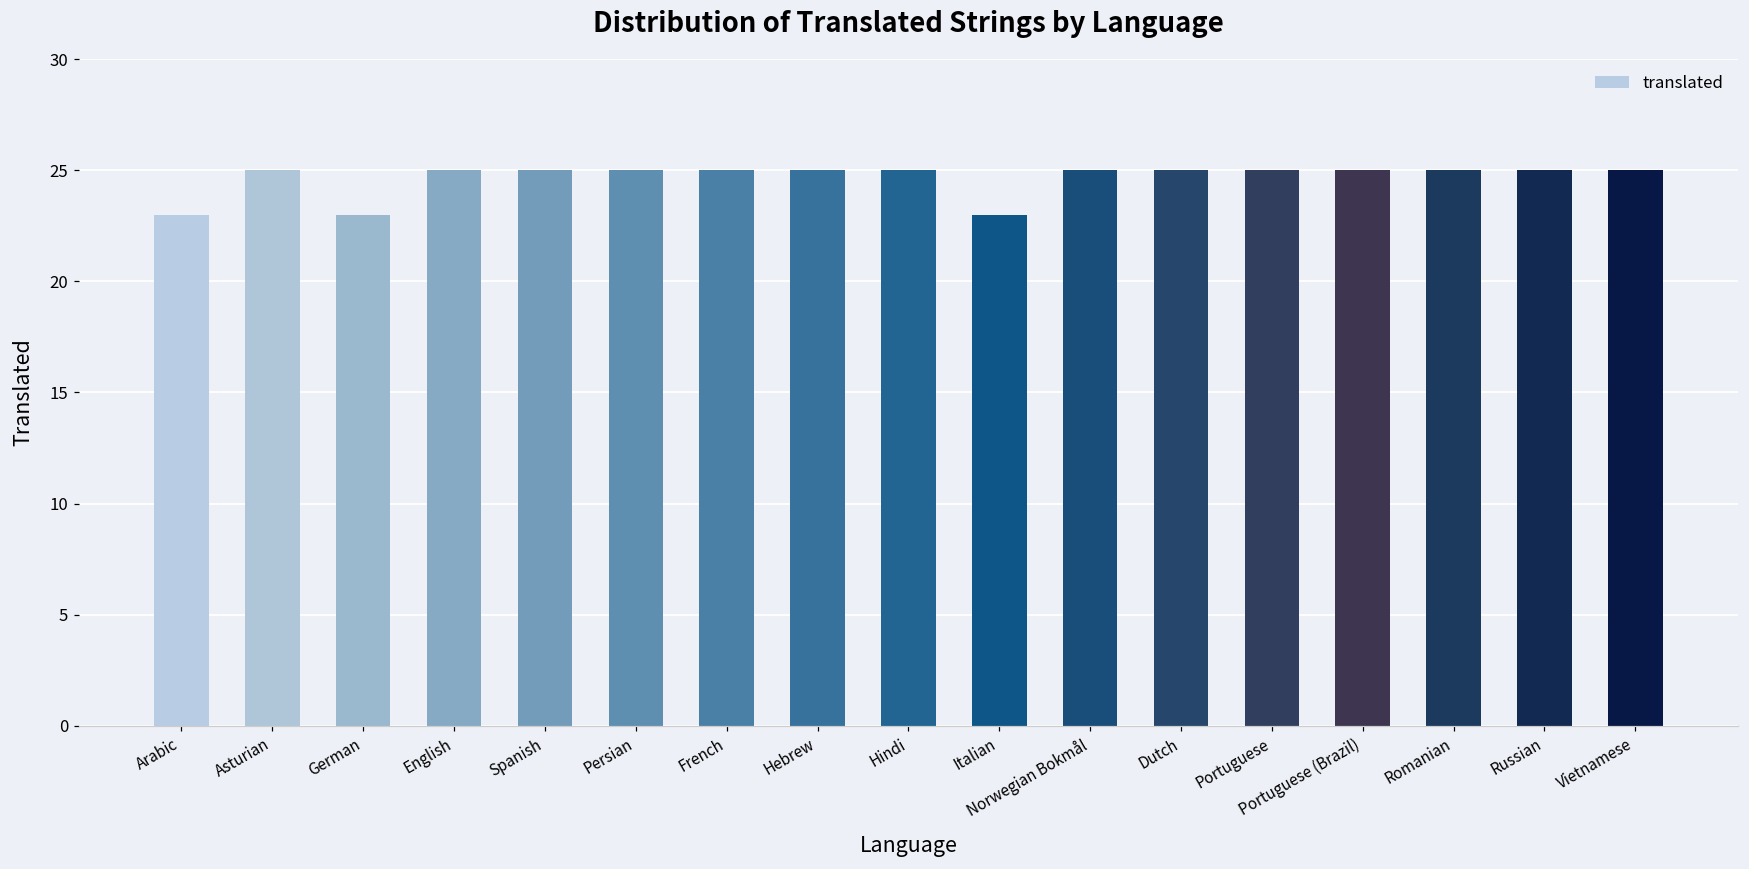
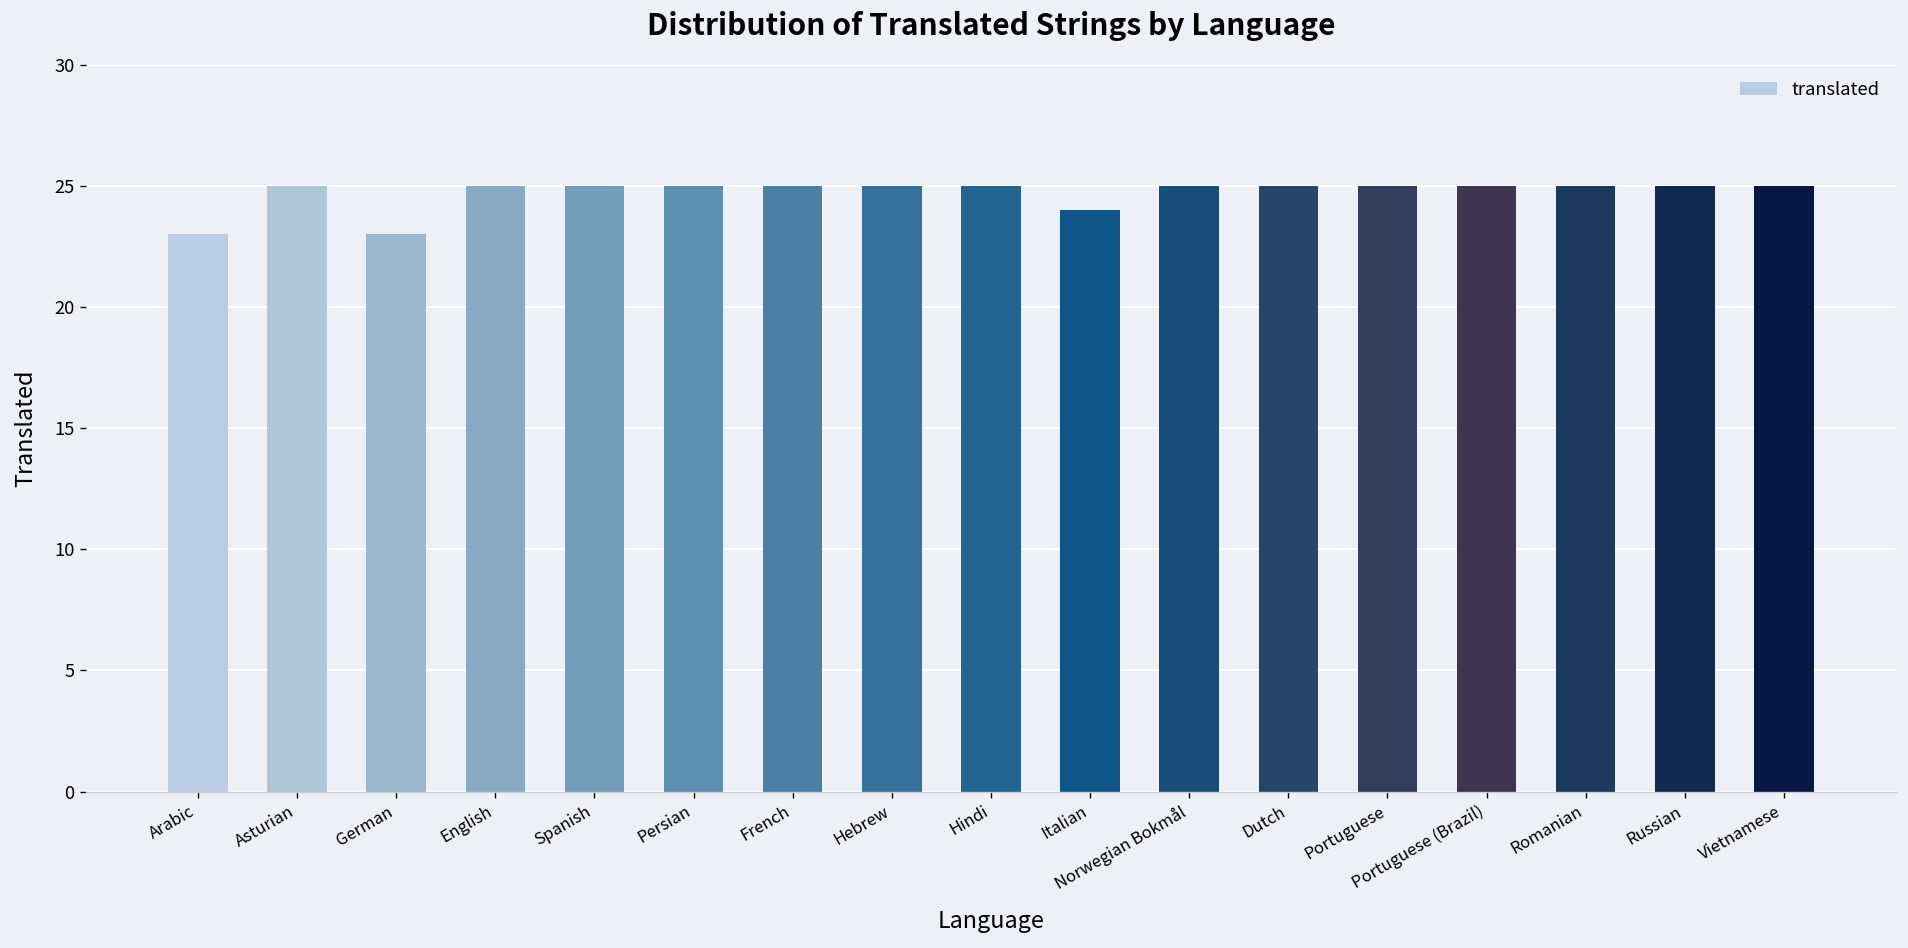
  {
    "Arabic": 23,
    "Asturian": 25,
    "German": 23,
    "English": 25,
    "Spanish": 25,
    "Persian": 25,
    "French": 25,
    "Hebrew": 25,
    "Hindi": 25,
-   "Italian": 23,
+   "Italian": 24,
    "Norwegian Bokmål": 25,
    "Dutch": 25,
    "Portuguese": 25,
    "Portuguese (Brazil)": 25,
    "Romanian": 25,
    "Russian": 25,
    "Vietnamese": 25
  }
